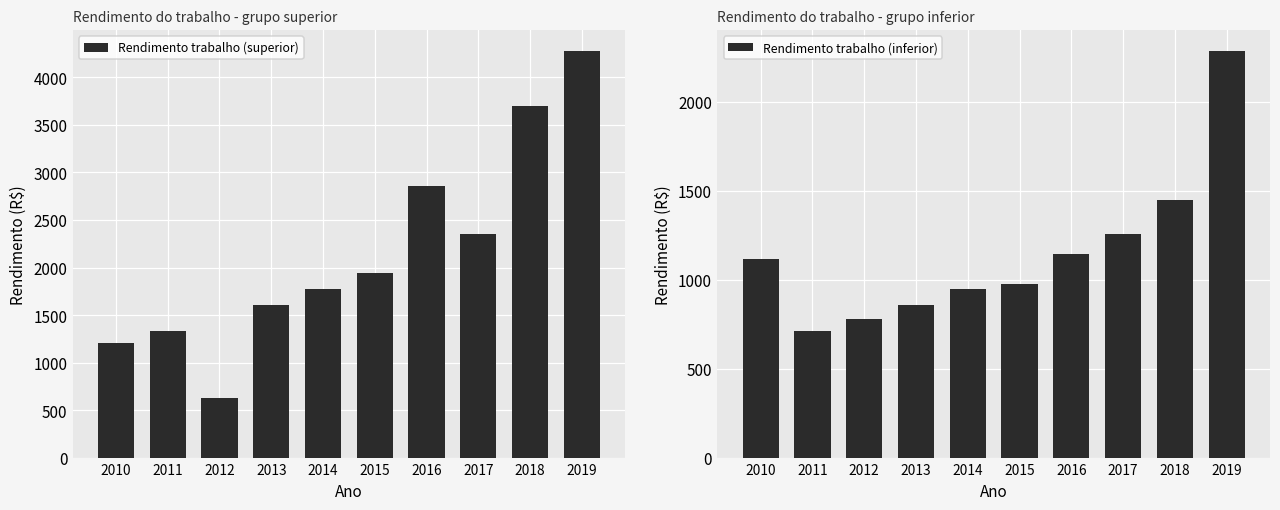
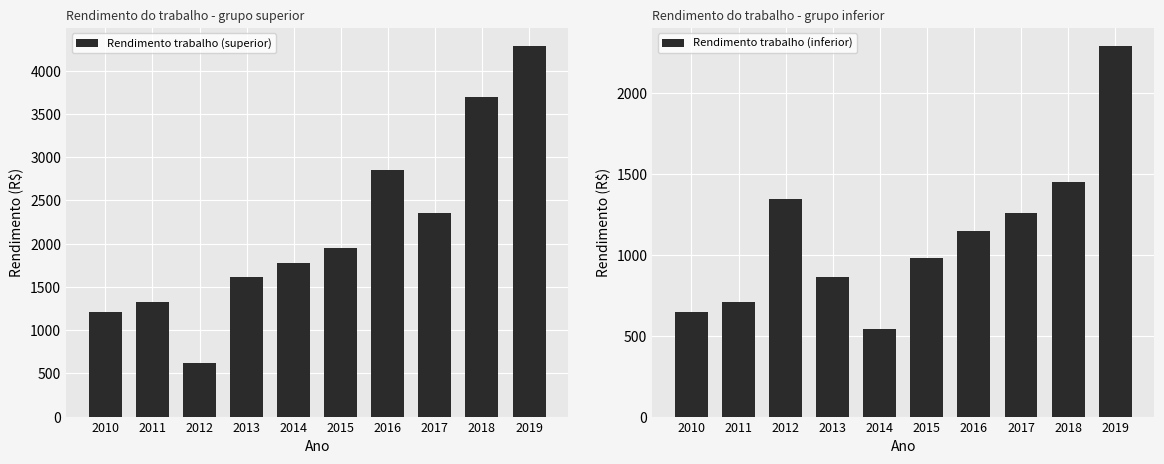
  {
    "Rendimento do trabalho - grupo superior": {
      "2010": 1200,
      "2011": 1300,
      "2012": 600,
      "2013": 1600,
      "2014": 1800,
      "2015": 1900,
      "2016": 2900,
      "2017": 2400,
      "2018": 3700,
      "2019": 4300
    },
    "Rendimento do trabalho - grupo inferior": {
-     "2010": 1120,
+     "2010": 650,
      "2011": 710,
-     "2012": 780,
+     "2012": 1340,
      "2013": 860,
-     "2014": 950,
+     "2014": 540,
      "2015": 980,
      "2016": 1150,
      "2017": 1260,
      "2018": 1450,
      "2019": 2290
    }
  }
